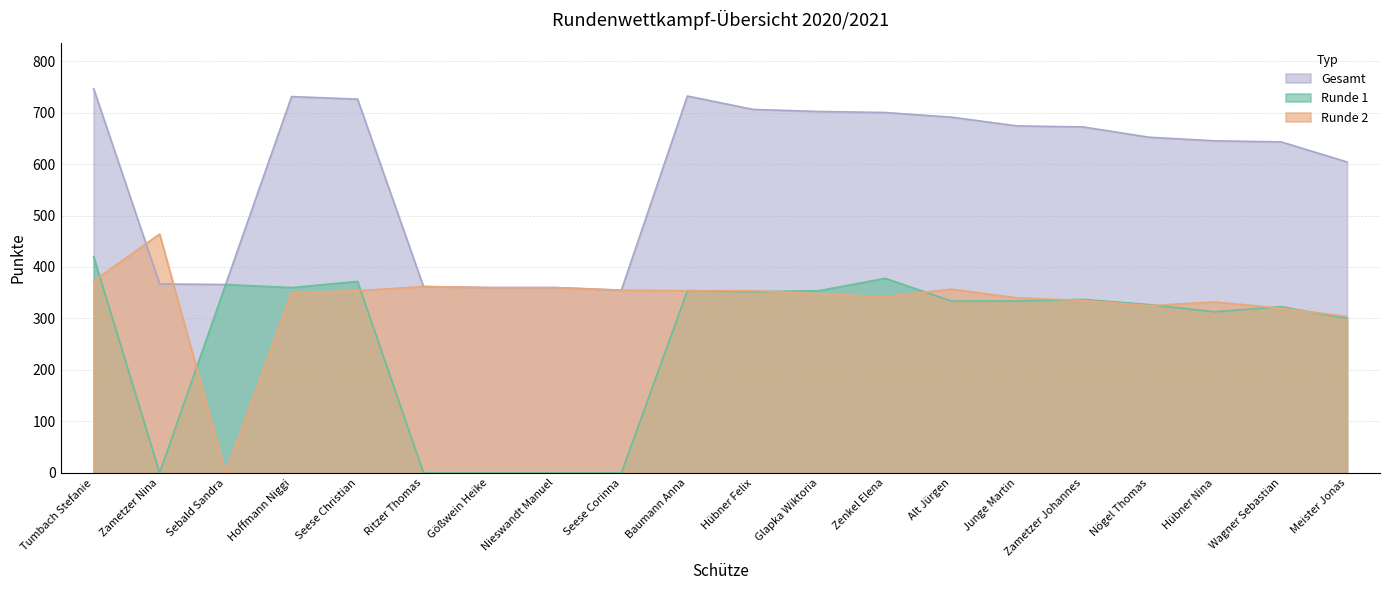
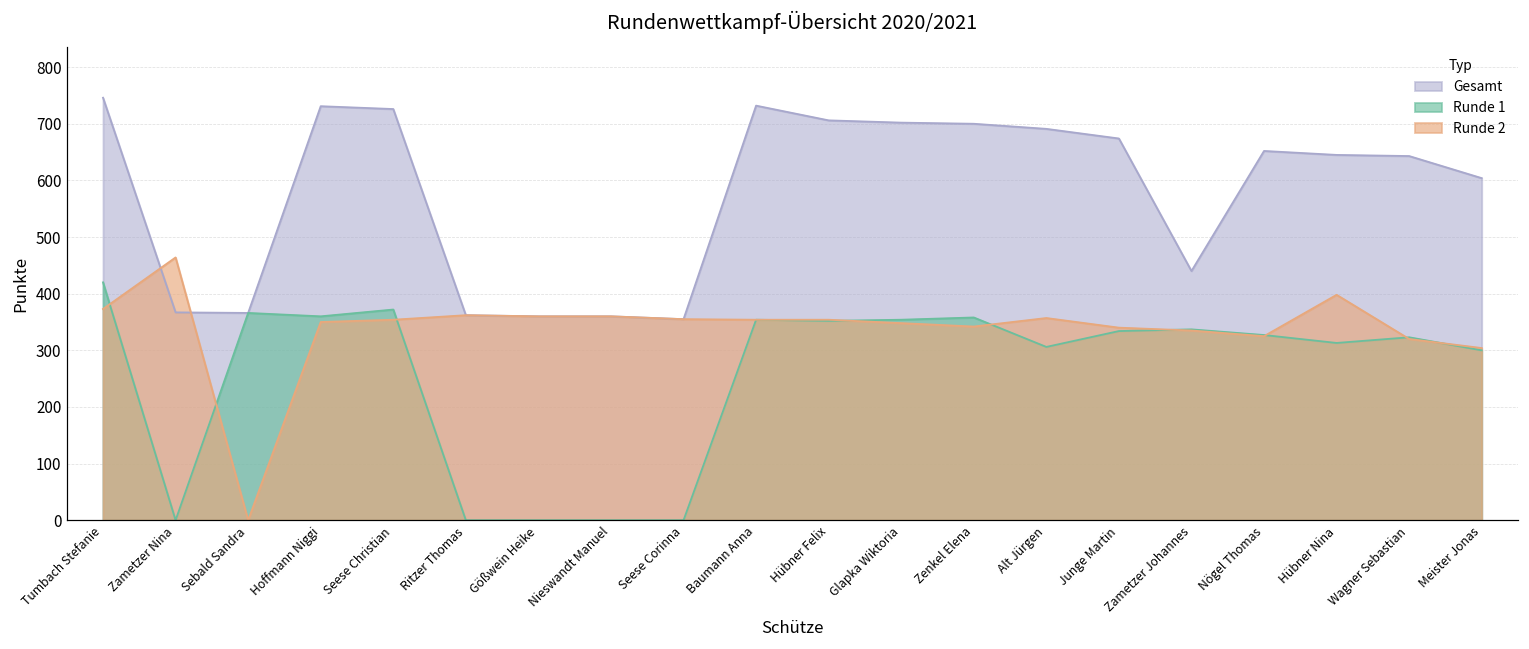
  {
    "Gesamt": {
      "Tumbach Stefanie": 750,
      "Zametzer Nina": 370,
      "Hoffmann Niggi": 730,
      "Seese Christian": 730,
      "Baumann Anna": 730,
      "Hübner Felix": 710,
      "Glapka Wiktoria": 700,
      "Zenkel Elena": 700,
      "Alt Jürgen": 690,
      "Junge Martin": 670,
-     "Zametzer Johannes": 670,
+     "Zametzer Johannes": 440,
      "Nögel Thomas": 650,
      "Hübner Nina": 650,
      "Wagner Sebastian": 640,
      "Meister Jonas": 600
    },
    "Runde 1": {
      "Tumbach Stefanie": 420,
      "Zametzer Nina": 0,
      "Hoffmann Niggi": 360,
      "Seese Christian": 370,
      "Ritzer Thomas": 0,
      "Gößwein Heike": 0,
      "Nieswandt Manuel": 0,
      "Seese Corinna": 0,
      "Glapka Wiktoria": 350,
-     "Zenkel Elena": 380,
-     "Alt Jürgen": 330,
+     "Zenkel Elena": 360,
+     "Alt Jürgen": 310,
      "Junge Martin": 330,
      "Hübner Nina": 310
    },
    "Runde 2": {
      "Tumbach Stefanie": 370,
      "Zametzer Nina": 460,
      "Sebald Sandra": 0,
      "Hoffmann Niggi": 350,
      "Seese Christian": 350,
      "Glapka Wiktoria": 350,
      "Zenkel Elena": 340,
      "Alt Jürgen": 360,
      "Junge Martin": 340,
-     "Hübner Nina": 330
+     "Hübner Nina": 400
    }
  }
